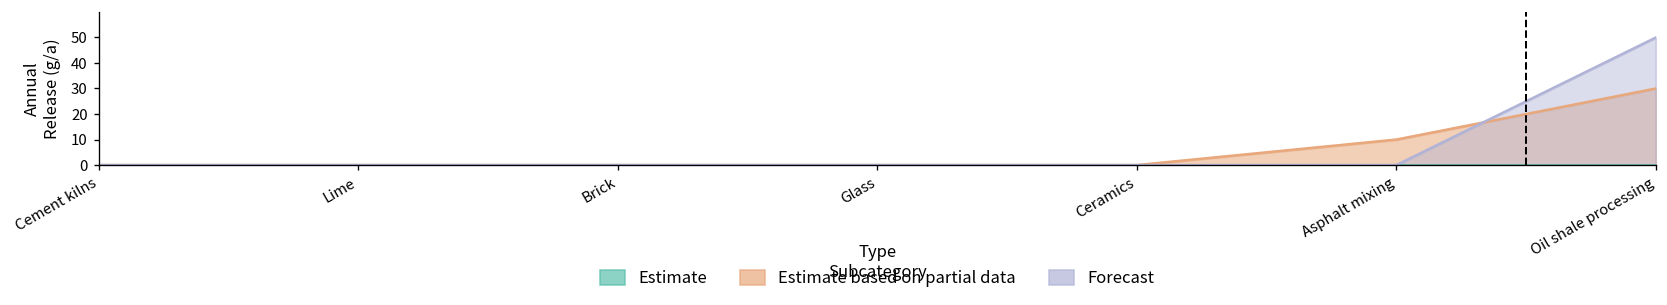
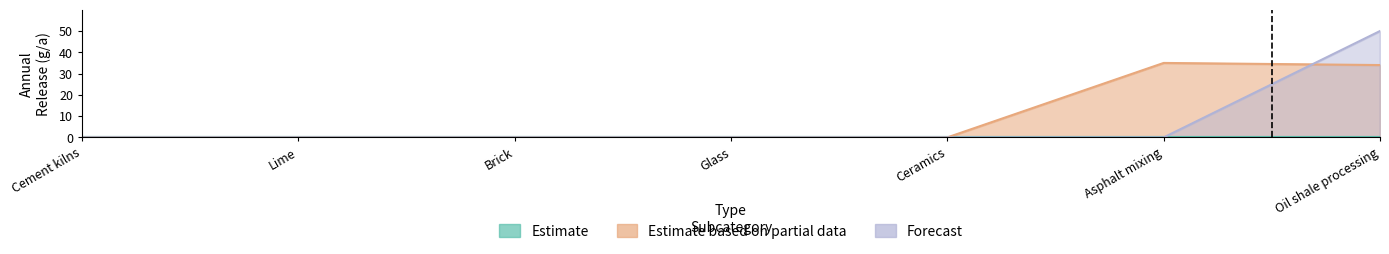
  {
    "Estimate": {
      "Oil shale processing": 0
    },
    "Estimate based on partial data": {
-     "Asphalt mixing": 10,
-     "Oil shale processing": 30
+     "Asphalt mixing": 35,
+     "Oil shale processing": 34
    },
    "Forecast": {
      "Oil shale processing": 50
    }
  }
